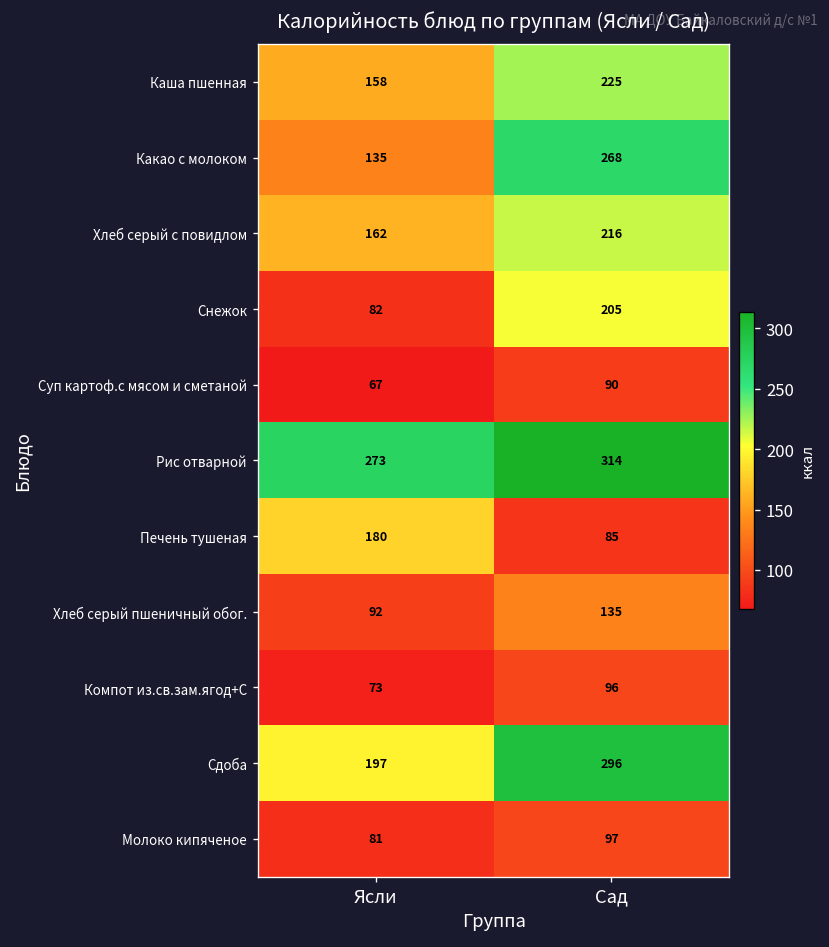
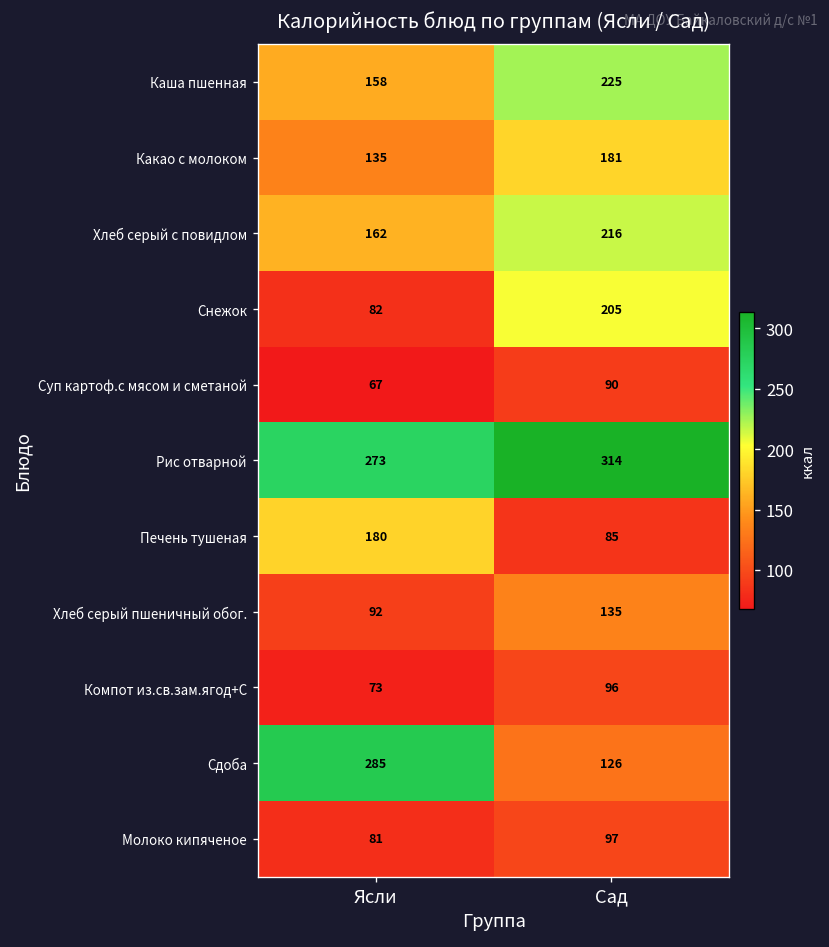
  {
    "Каша пшенная": {
      "Ясли": 158,
      "Сад": 225
    },
    "Какао с молоком": {
      "Ясли": 135,
-     "Сад": 268
+     "Сад": 181
    },
    "Хлеб серый с повидлом": {
      "Ясли": 162,
      "Сад": 216
    },
    "Снежок": {
      "Ясли": 82,
      "Сад": 205
    },
    "Суп картоф.с мясом и сметаной": {
      "Ясли": 67,
      "Сад": 90
    },
    "Рис отварной": {
      "Ясли": 273,
      "Сад": 314
    },
    "Печень тушеная": {
      "Ясли": 180,
      "Сад": 85
    },
    "Хлеб серый пшеничный обог.": {
      "Ясли": 92,
      "Сад": 135
    },
    "Компот из.св.зам.ягод+С": {
      "Ясли": 73,
      "Сад": 96
    },
    "Сдоба": {
-     "Ясли": 197,
-     "Сад": 296
+     "Ясли": 285,
+     "Сад": 126
    },
    "Молоко кипяченое": {
      "Ясли": 81,
      "Сад": 97
    }
  }
